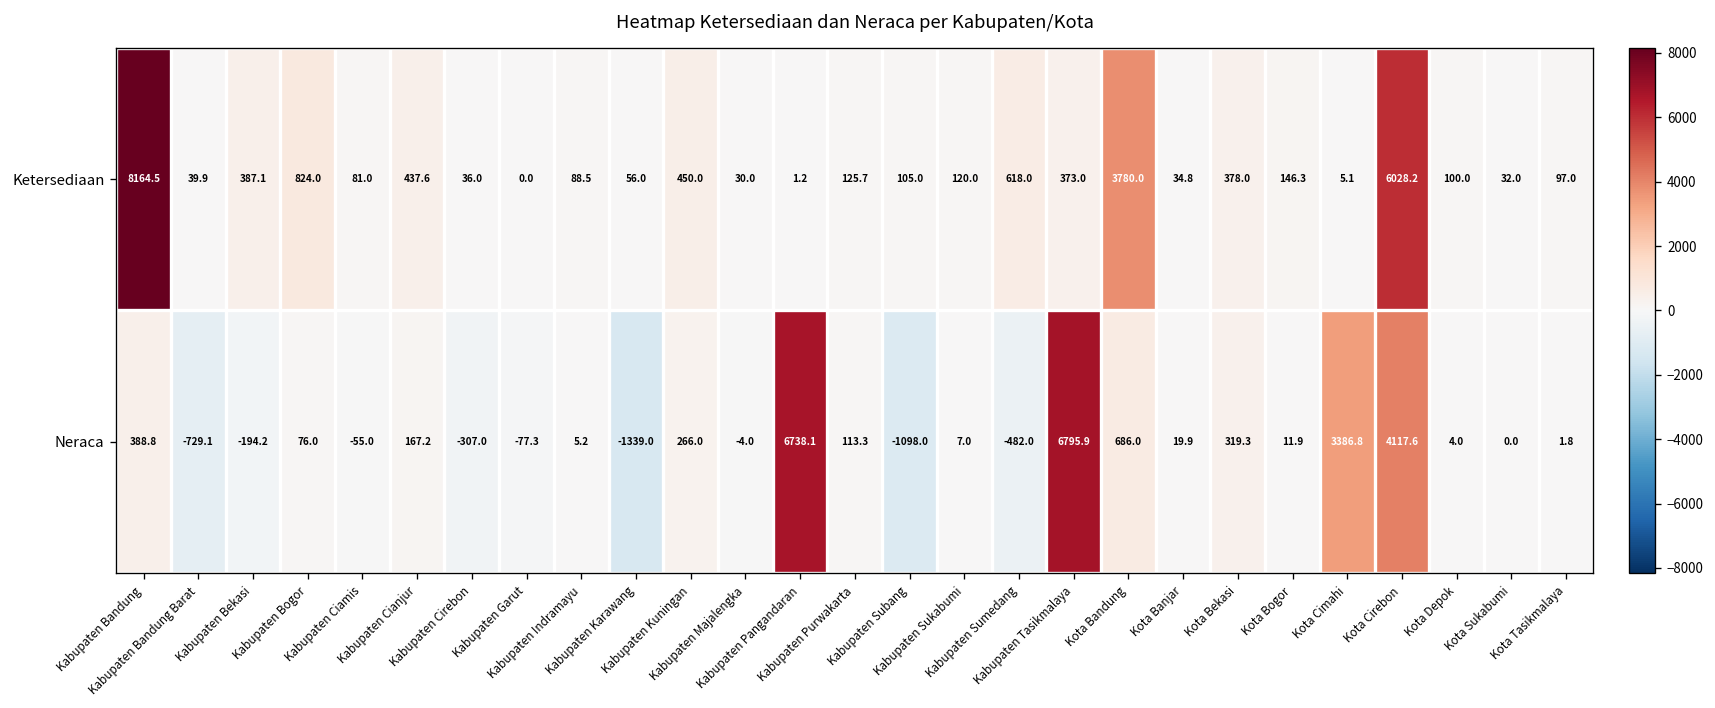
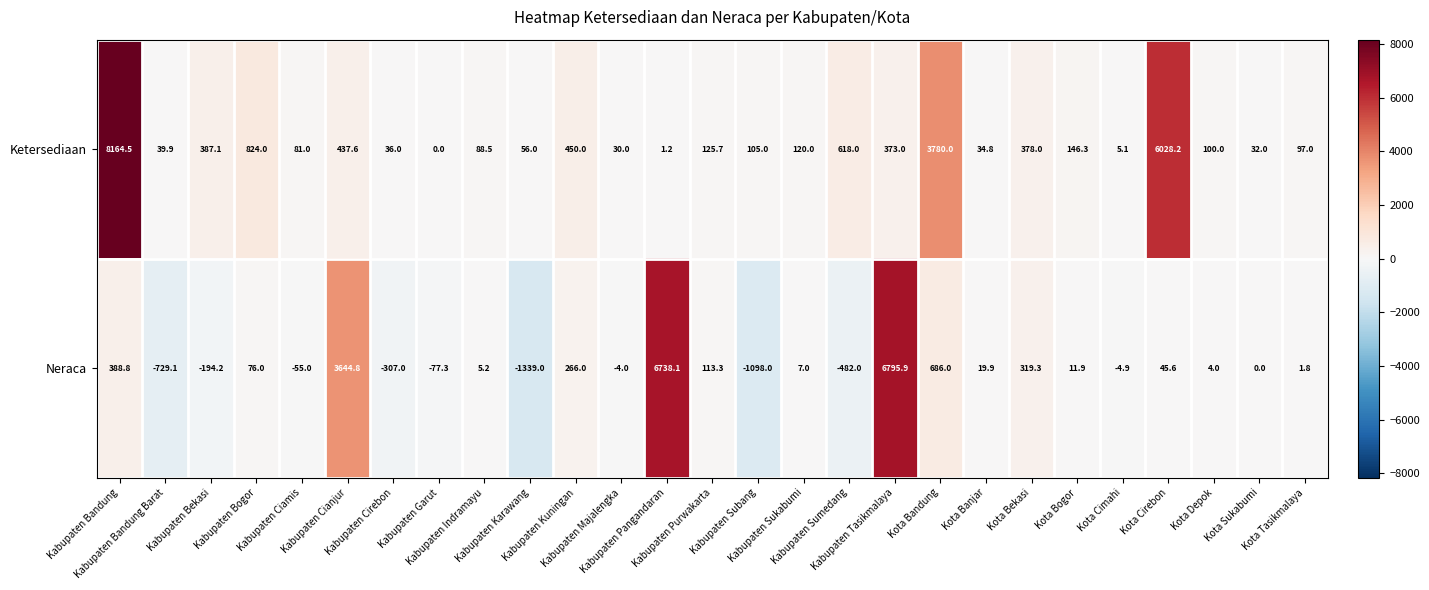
  {
    "Ketersediaan": {
      "Kabupaten Bandung": 8164.5,
      "Kabupaten Bandung Barat": 39.9,
      "Kabupaten Bekasi": 387.1,
      "Kabupaten Bogor": 824.0,
      "Kabupaten Ciamis": 81.0,
      "Kabupaten Cianjur": 437.6,
      "Kabupaten Cirebon": 36.0,
      "Kabupaten Garut": 0.0,
      "Kabupaten Indramayu": 88.5,
      "Kabupaten Karawang": 56.0,
      "Kabupaten Kuningan": 450.0,
      "Kabupaten Majalengka": 30.0,
      "Kabupaten Pangandaran": 1.2,
      "Kabupaten Purwakarta": 125.7,
      "Kabupaten Subang": 105.0,
      "Kabupaten Sukabumi": 120.0,
      "Kabupaten Sumedang": 618.0,
      "Kabupaten Tasikmalaya": 373.0,
      "Kota Bandung": 3780.0,
      "Kota Banjar": 34.8,
      "Kota Bekasi": 378.0,
      "Kota Bogor": 146.3,
      "Kota Cimahi": 5.1,
      "Kota Cirebon": 6028.2,
      "Kota Depok": 100.0,
      "Kota Sukabumi": 32.0,
      "Kota Tasikmalaya": 97.0
    },
    "Neraca": {
      "Kabupaten Bandung": 388.8,
      "Kabupaten Bandung Barat": -729.1,
      "Kabupaten Bekasi": -194.2,
      "Kabupaten Bogor": 76.0,
      "Kabupaten Ciamis": -55.0,
-     "Kabupaten Cianjur": 167.2,
+     "Kabupaten Cianjur": 3644.8,
      "Kabupaten Cirebon": -307.0,
      "Kabupaten Garut": -77.3,
      "Kabupaten Indramayu": 5.2,
      "Kabupaten Karawang": -1339.0,
      "Kabupaten Kuningan": 266.0,
      "Kabupaten Majalengka": -4.0,
      "Kabupaten Pangandaran": 6738.1,
      "Kabupaten Purwakarta": 113.3,
      "Kabupaten Subang": -1098.0,
      "Kabupaten Sukabumi": 7.0,
      "Kabupaten Sumedang": -482.0,
      "Kabupaten Tasikmalaya": 6795.9,
      "Kota Bandung": 686.0,
      "Kota Banjar": 19.9,
      "Kota Bekasi": 319.3,
      "Kota Bogor": 11.9,
-     "Kota Cimahi": 3386.8,
-     "Kota Cirebon": 4117.6,
+     "Kota Cimahi": -4.9,
+     "Kota Cirebon": 45.6,
      "Kota Depok": 4.0,
      "Kota Sukabumi": 0.0,
      "Kota Tasikmalaya": 1.8
    }
  }
